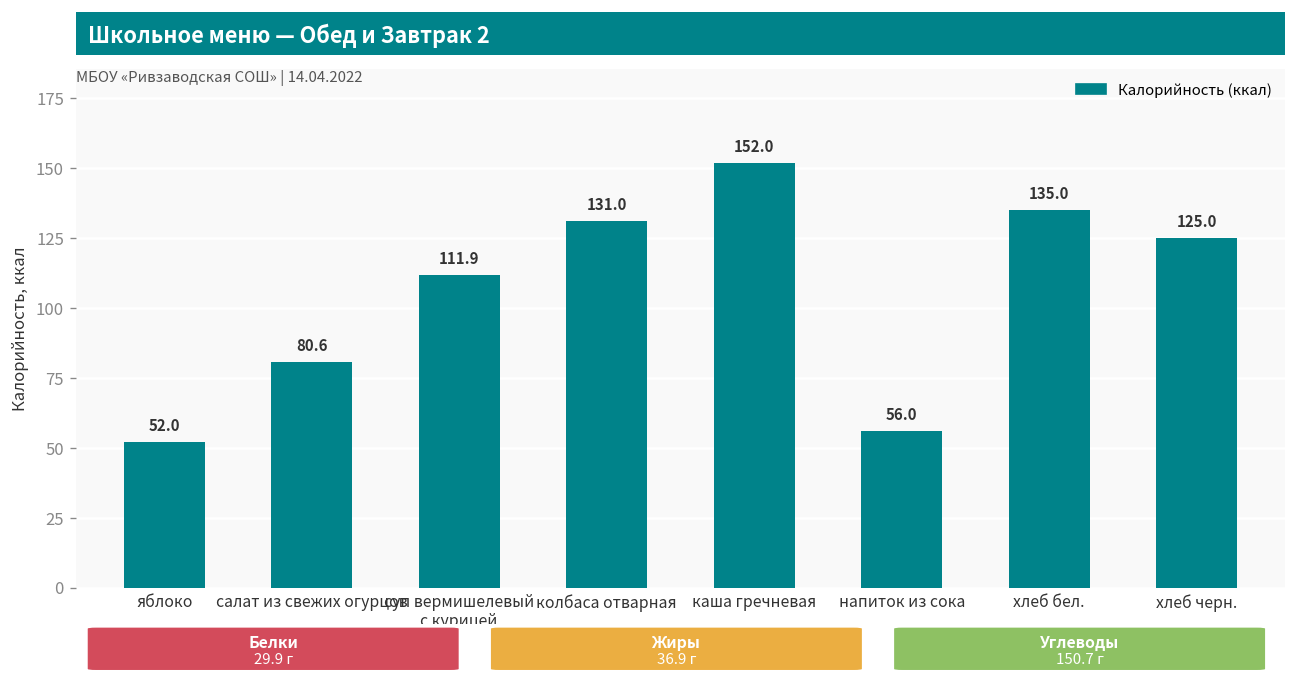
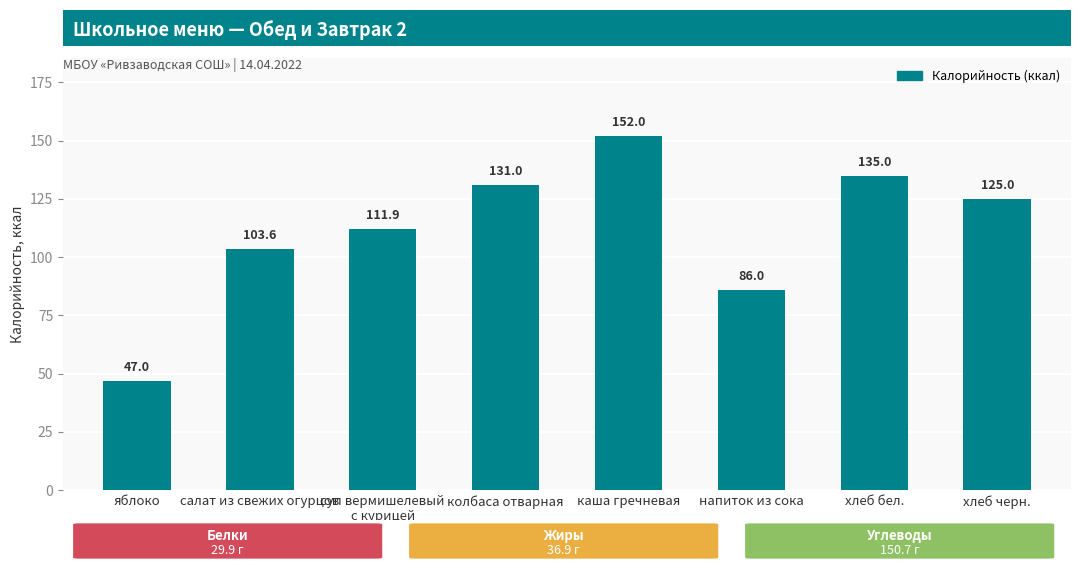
  {
-   "яблоко": 52.0,
-   "салат из свежих огурцов": 80.6,
+   "яблоко": 47.0,
+   "салат из свежих огурцов": 103.6,
    "суп вермишелевый с курицей": 111.9,
    "колбаса отварная": 131.0,
    "каша гречневая": 152.0,
-   "напиток из сока": 56.0,
+   "напиток из сока": 86.0,
    "хлеб бел.": 135.0,
    "хлеб черн.": 125.0
  }
